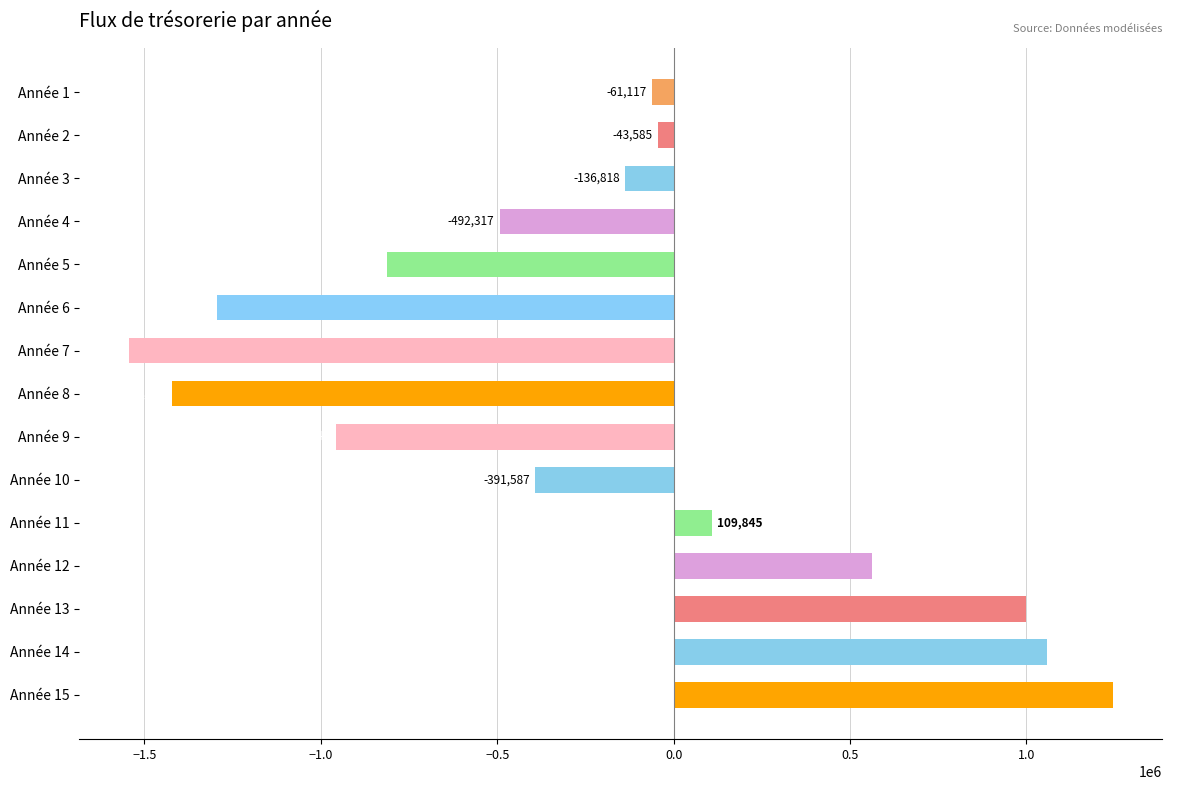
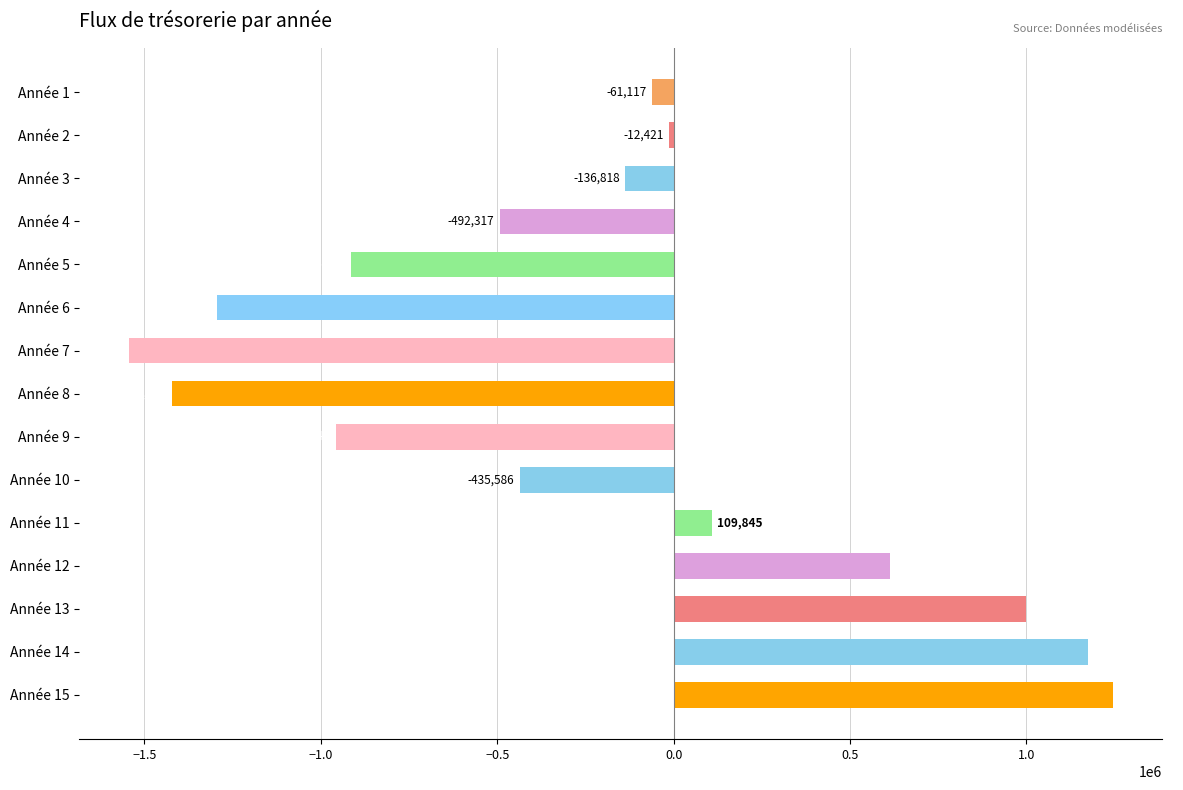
  {
    "Année 1": "-61,117",
-   "Année 2": "-43,585",
+   "Année 2": "-12,421",
    "Année 3": "-136,818",
    "Année 4": "-492,317",
-   "Année 5": "-810000",
-   "Année 10": "-391,587",
+   "Année 5": "-920000",
+   "Année 10": "-435,586",
    "Année 11": "109,845",
-   "Année 12": "560000",
-   "Année 14": "1060000"
+   "Année 12": "610000",
+   "Année 14": "1170000"
  }
